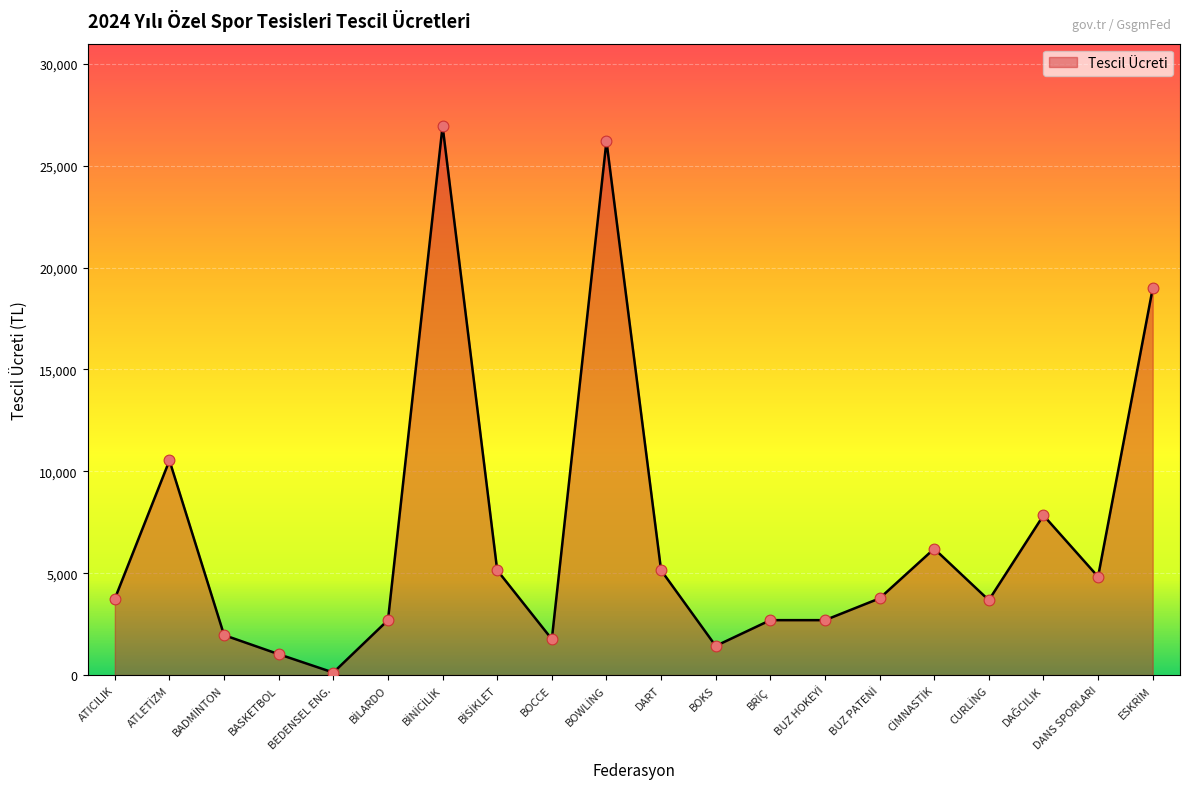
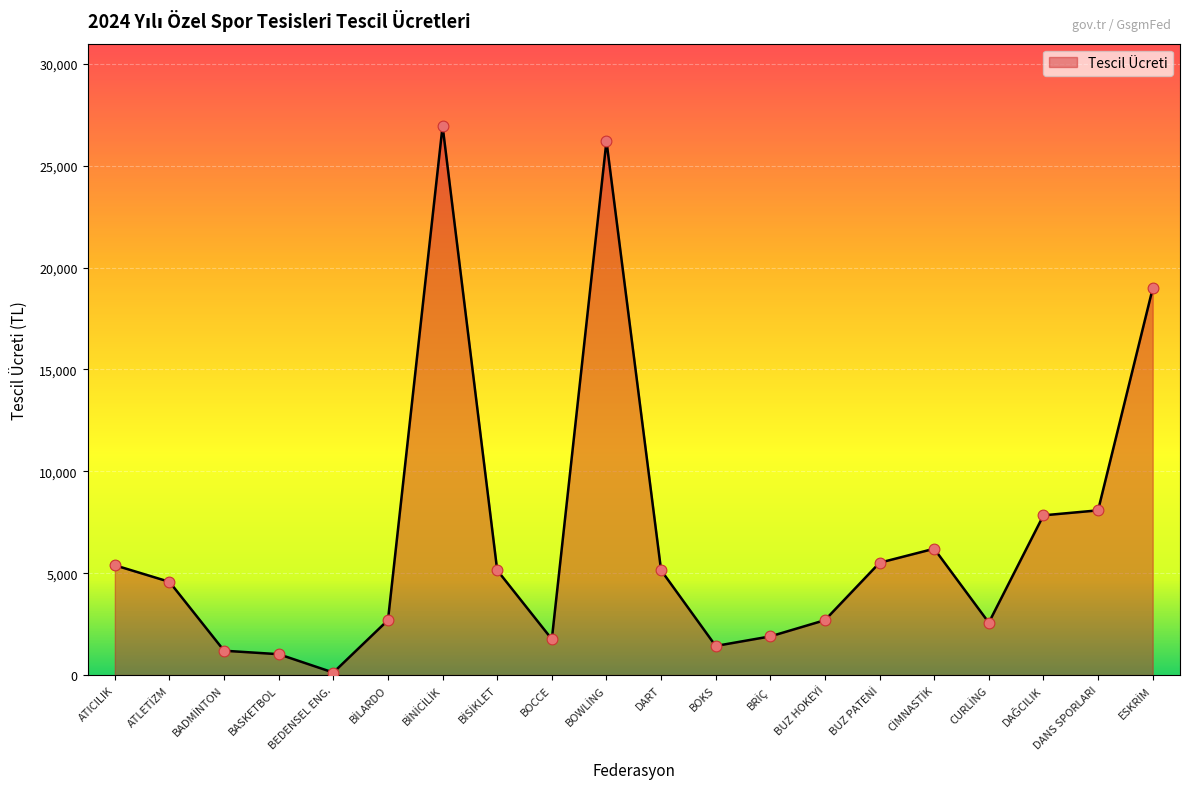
  {
-   "ATICILIK": "3,700",
-   "ATLETİZM": "10,500",
-   "BADMİNTON": "2,000",
+   "ATICILIK": "5,400",
+   "ATLETİZM": "4,600",
+   "BADMİNTON": "1,200",
    "BASKETBOL": "1,000",
    "BEDENSEL ENG.": "100",
    "BİLARDO": "2,700",
    "BİNİCİLİK": "27,000",
    "BİSİKLET": "5,100",
    "BOCCE": "1,800",
    "BOWLİNG": "26,200",
    "DART": "5,100",
    "BOKS": "1,400",
-   "BRİÇ": "2,700",
+   "BRİÇ": "1,900",
    "BUZ HOKEYİ": "2,700",
-   "BUZ PATENİ": "3,800",
+   "BUZ PATENİ": "5,500",
    "CİMNASTİK": "6,200",
-   "CURLİNG": "3,700",
+   "CURLİNG": "2,600",
    "DAĞCILIK": "7,800",
-   "DANS SPORLARI": "4,800",
+   "DANS SPORLARI": "8,100",
    "ESKRİM": "19,000"
  }
